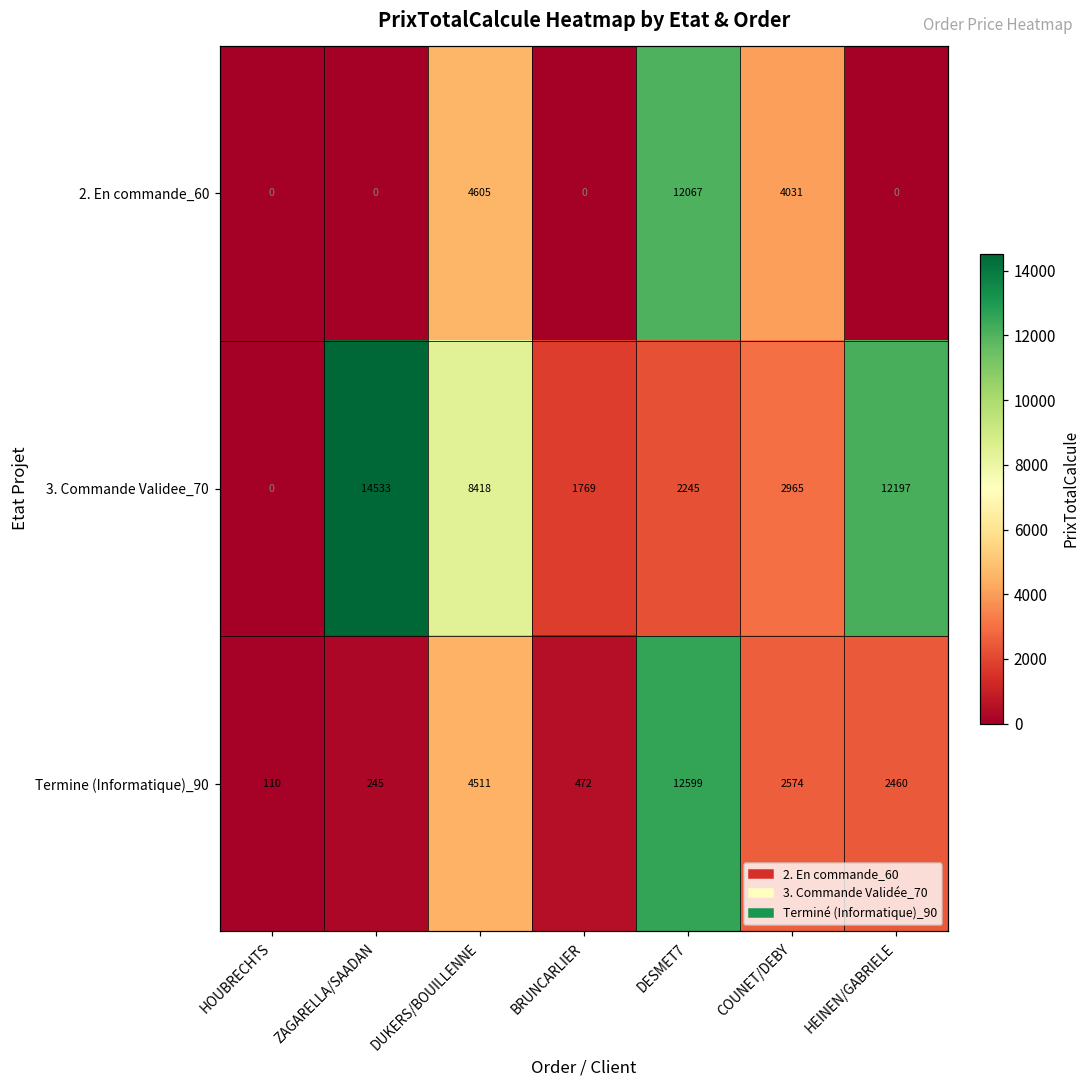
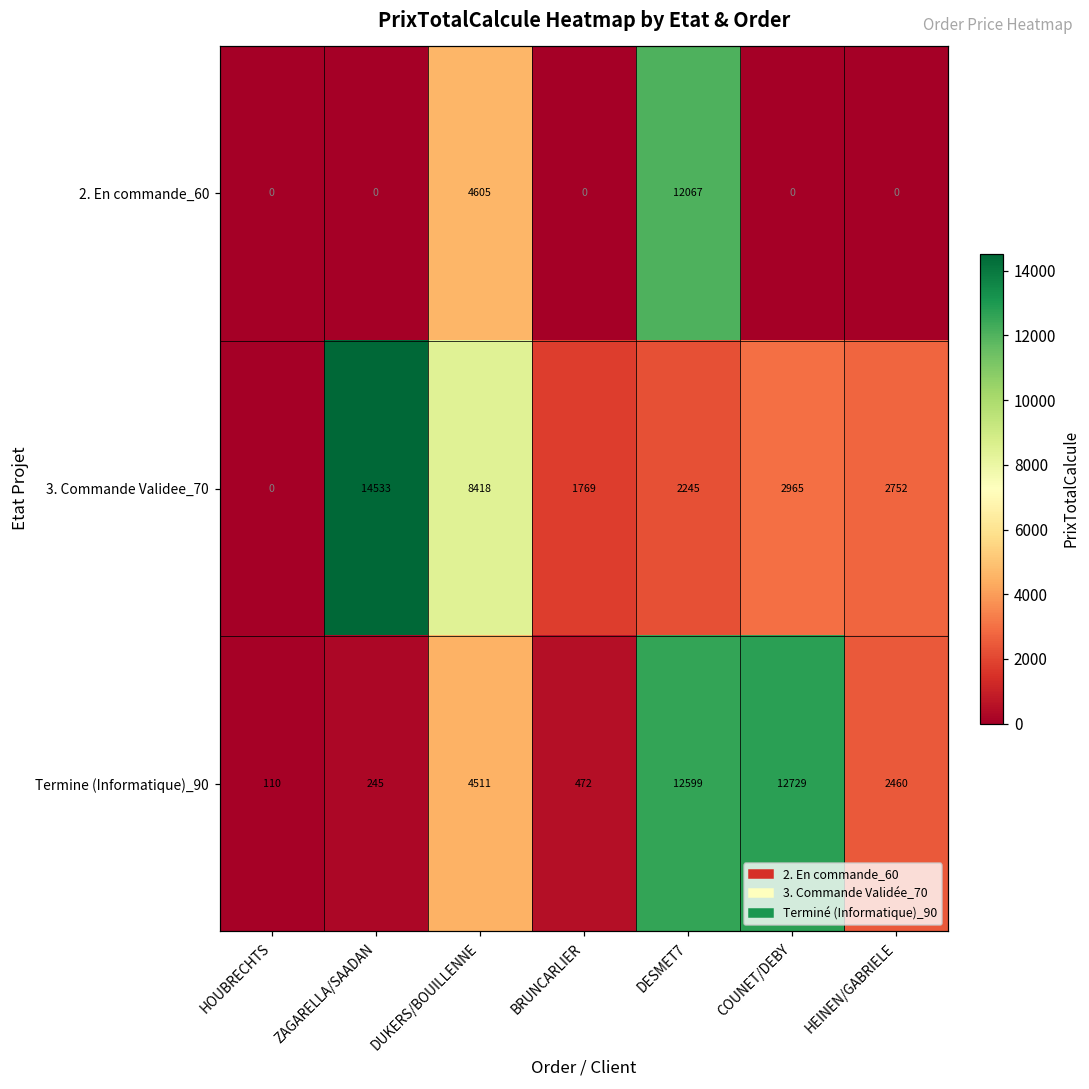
  {
    "2. En commande_60": {
      "HOUBRECHTS": 0,
      "ZAGARELLA/SAADAN": 0,
      "DUKERS/BOUILLENNE": 4605,
      "BRUNCARLIER": 0,
      "DESMET7": 12067,
-     "COUNET/DEBY": 4031,
+     "COUNET/DEBY": 0,
      "HEINEN/GABRIELE": 0
    },
    "3. Commande Validee_70": {
      "HOUBRECHTS": 0,
      "ZAGARELLA/SAADAN": 14533,
      "DUKERS/BOUILLENNE": 8418,
      "BRUNCARLIER": 1769,
      "DESMET7": 2245,
      "COUNET/DEBY": 2965,
-     "HEINEN/GABRIELE": 12197
+     "HEINEN/GABRIELE": 2752
    },
    "Termine (Informatique)_90": {
      "HOUBRECHTS": 110,
      "ZAGARELLA/SAADAN": 245,
      "DUKERS/BOUILLENNE": 4511,
      "BRUNCARLIER": 472,
      "DESMET7": 12599,
-     "COUNET/DEBY": 2574,
+     "COUNET/DEBY": 12729,
      "HEINEN/GABRIELE": 2460
    }
  }
